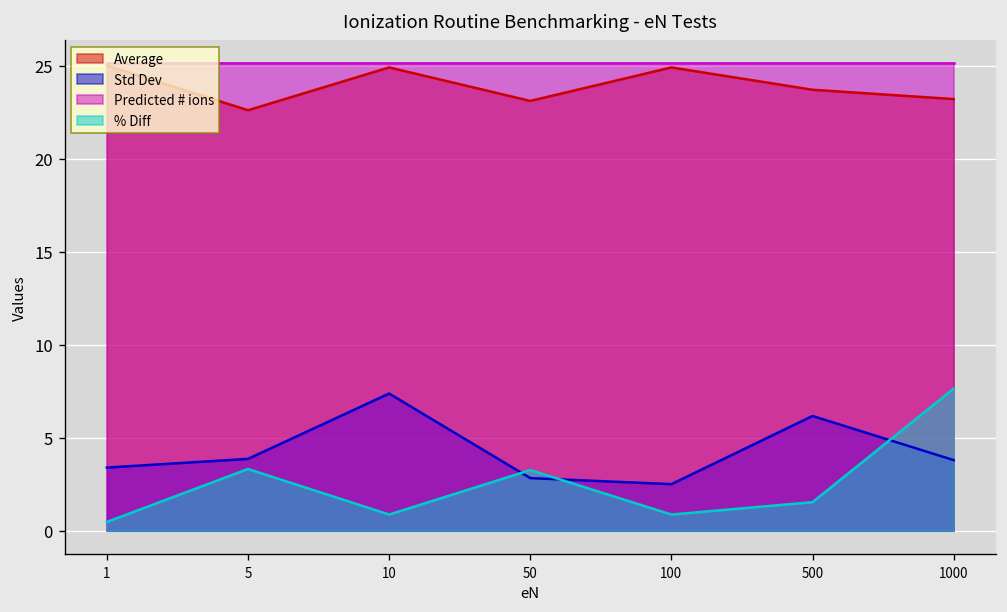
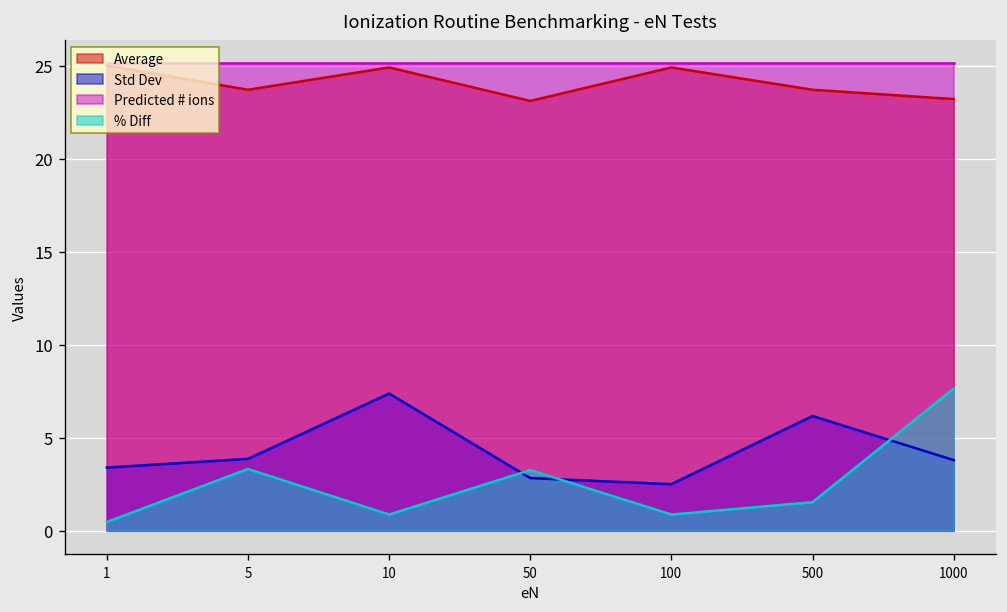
  {
    "Average": {
-     "5": 22.6,
+     "5": 23.7,
      "10": 24.9,
      "50": 23.1,
      "100": 24.9,
      "500": 23.7,
      "1000": 23.2
    },
    "Std Dev": {
      "1": 3.4,
      "5": 3.9,
      "10": 7.4,
      "50": 2.8,
      "100": 2.5,
      "500": 6.2,
      "1000": 3.8
    },
    "Predicted # ions": {
      "5": 25.1,
      "10": 25.1,
      "50": 25.1,
      "100": 25.1,
      "500": 25.1,
      "1000": 25.1
    },
    "% Diff": {
      "1": 0.5,
      "5": 3.3,
      "10": 0.9,
      "50": 3.3,
      "100": 0.9,
      "500": 1.5,
      "1000": 7.6
    }
  }
